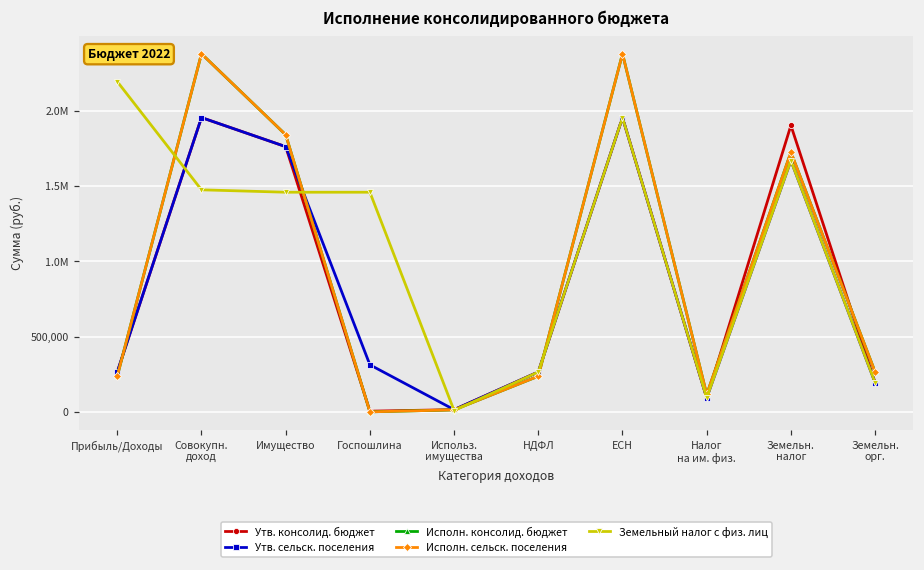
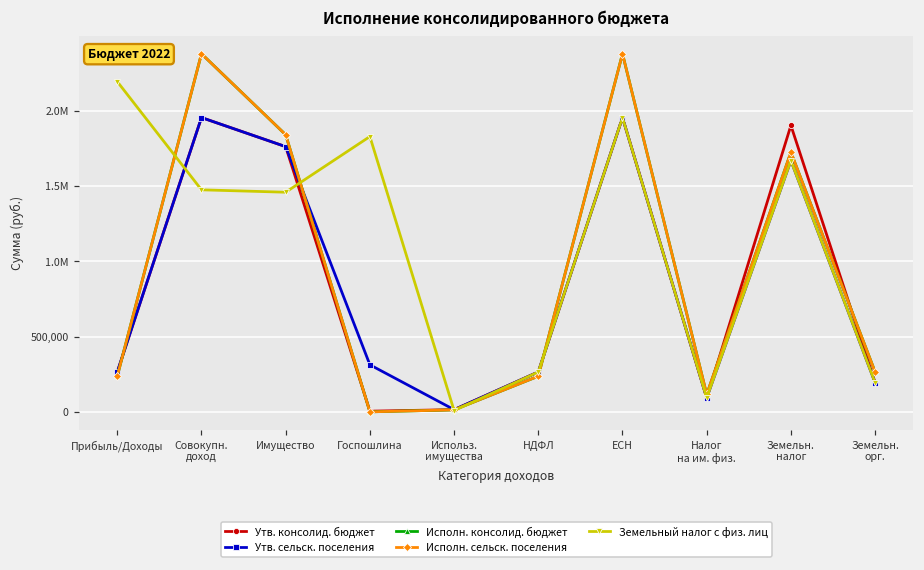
  {
    "Утв. консолид. бюджет": {
      "Земельн. налог": "1,900,000"
    },
    "Утв. сельск. поселения": {
      "Госпошлина": "310,000"
    },
    "Исполн. сельск. поселения": {
      "Прибыль/Доходы": "240,000",
      "Совокупн. доход": "2,380,000",
      "Имущество": "1,840,000",
      "НДФЛ": "240,000",
      "ЕСН": "2,380,000",
      "Налог на им. физ.": "120,000",
      "Земельн. налог": "1,720,000",
      "Земельн. орг.": "270,000"
    },
    "Земельный налог с физ. лиц": {
      "Совокупн. доход": "1,470,000",
      "Имущество": "1,460,000",
-     "Госпошлина": "1,460,000"
+     "Госпошлина": "1,830,000"
    }
  }
